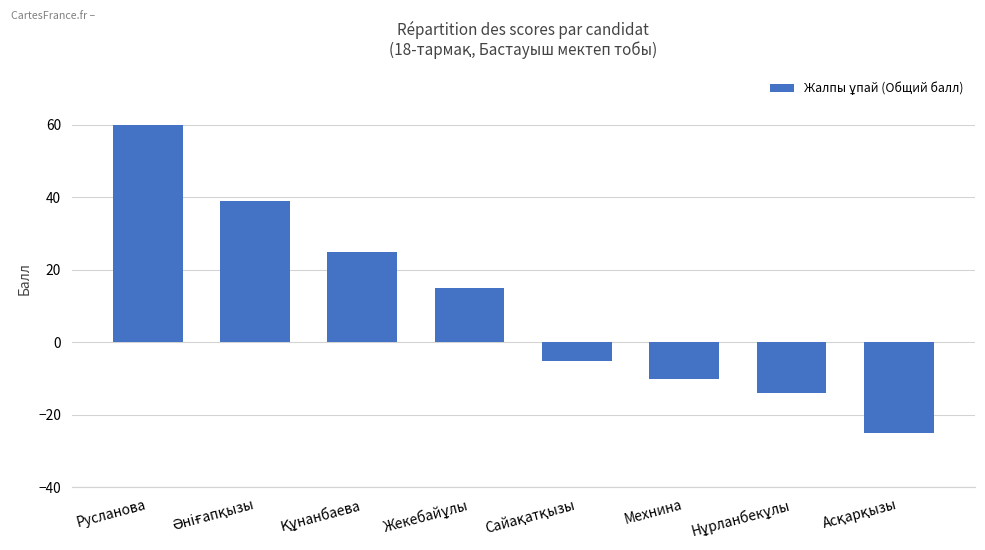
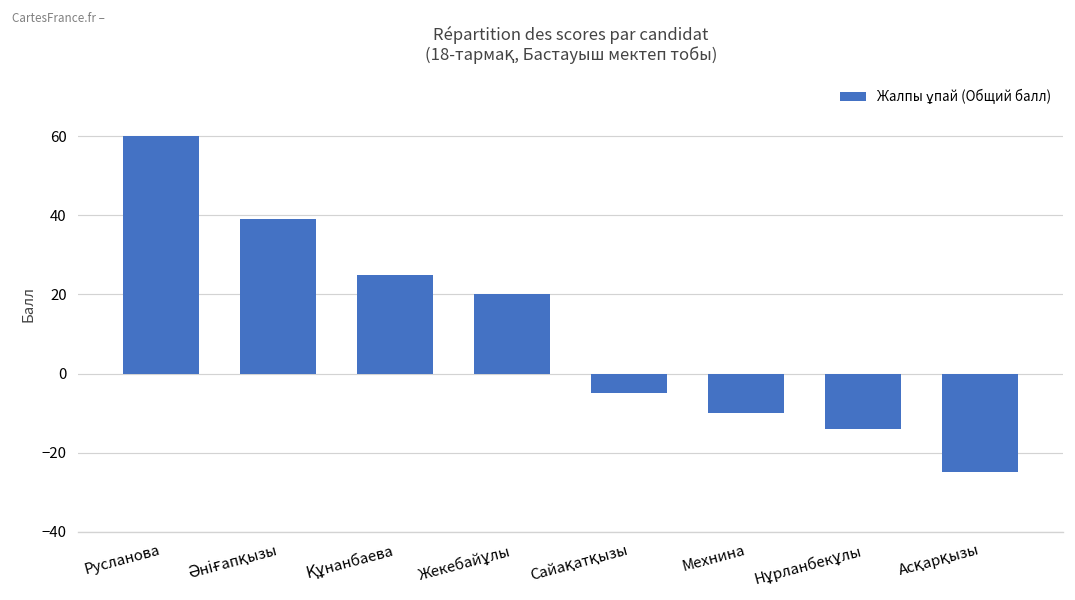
  {
    "Русланова": 60,
    "Әніғапқызы": 39,
    "Құнанбаева": 25,
-   "Жекебайұлы": 15,
+   "Жекебайұлы": 20,
    "Сайақатқызы": -5,
    "Мехнина": -10,
    "Нұрланбекұлы": -14,
    "Асқарқызы": -25
  }
